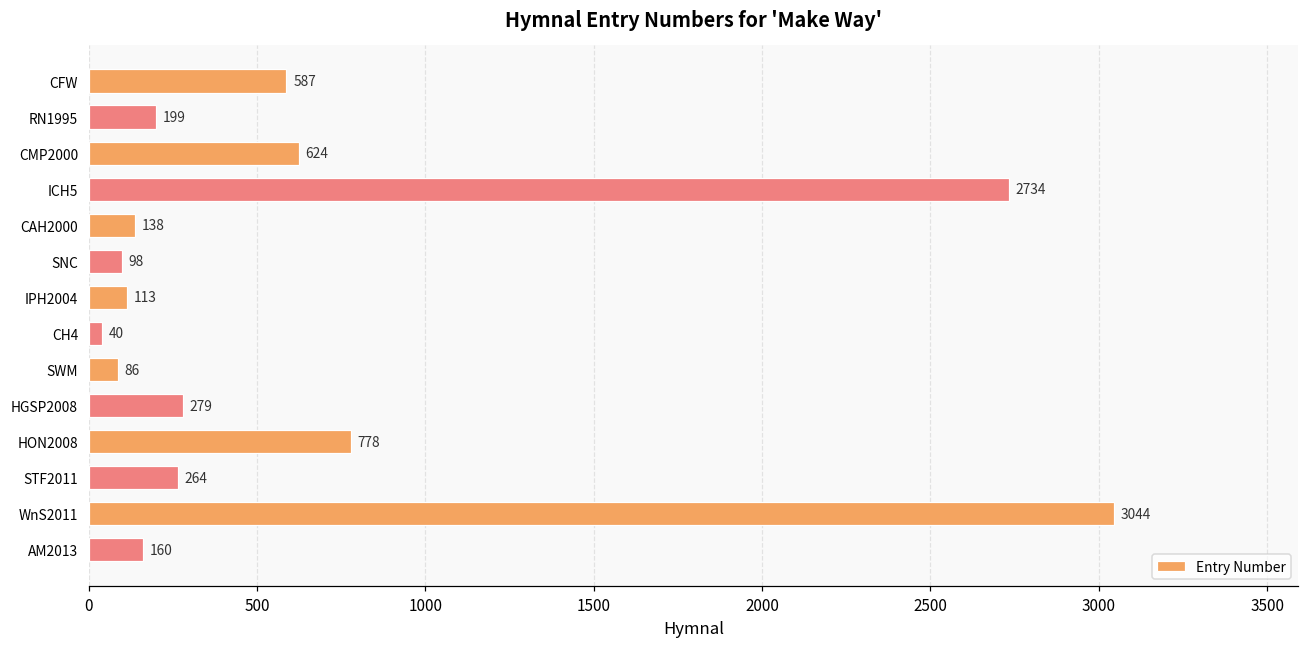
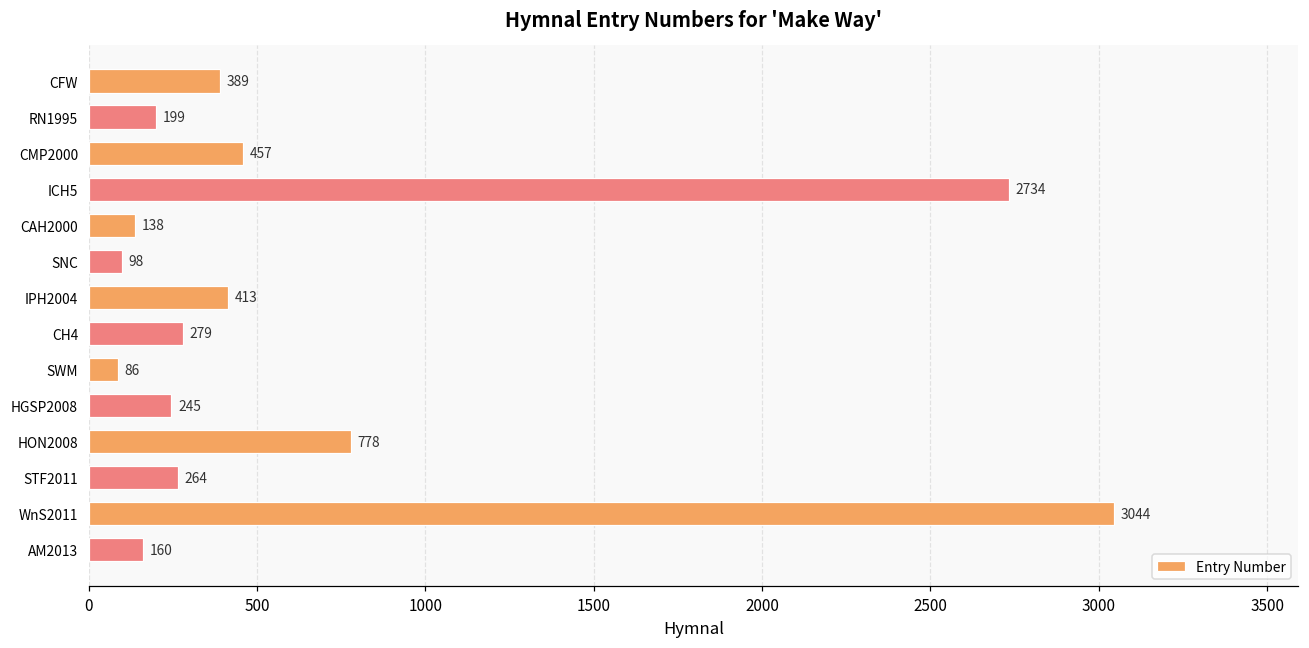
  {
-   "CFW": 587,
+   "CFW": 389,
    "RN1995": 199,
-   "CMP2000": 624,
+   "CMP2000": 457,
    "ICH5": 2734,
    "CAH2000": 138,
    "SNC": 98,
-   "IPH2004": 113,
-   "CH4": 40,
+   "IPH2004": 413,
+   "CH4": 279,
    "SWM": 86,
-   "HGSP2008": 279,
+   "HGSP2008": 245,
    "HON2008": 778,
    "STF2011": 264,
    "WnS2011": 3044,
    "AM2013": 160
  }
